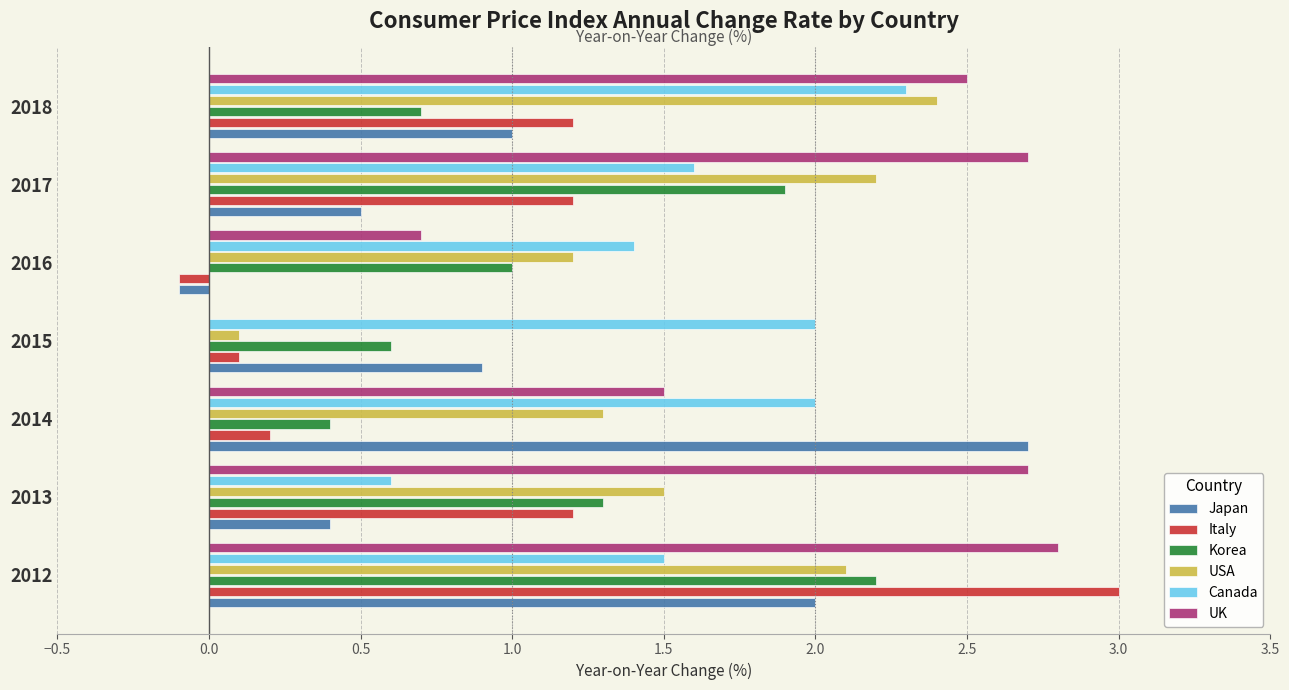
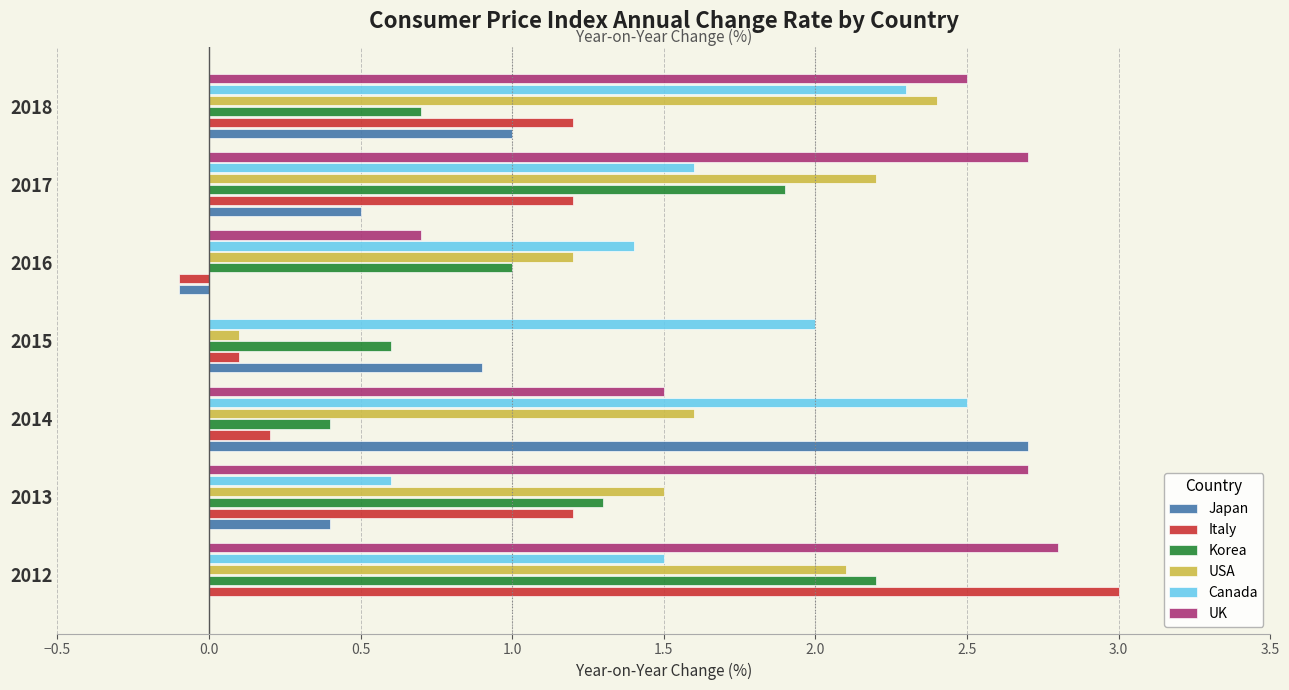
  {
    "Japan": {
      "2018": 1,
      "2017": 0.50,
      "2016": -0.10,
      "2015": 0.90,
      "2014": 2.70,
      "2013": 0.40,
-     "2012": 2
+     "2012": 0
    },
    "Italy": {
      "2018": 1.2,
      "2017": 1.2,
      "2016": -0.1,
      "2015": 0.1,
      "2014": 0.2,
      "2013": 1.2,
      "2012": 3.0
    },
    "Korea": {
      "2018": 0.7,
      "2017": 1.9,
      "2016": 1.0,
      "2015": 0.6,
      "2014": 0.4,
      "2013": 1.3,
      "2012": 2.2
    },
    "USA": {
      "2018": 2.4,
      "2017": 2.2,
      "2016": 1.2,
      "2015": 0.1,
-     "2014": 1.3,
+     "2014": 1.6,
      "2013": 1.5,
      "2012": 2.1
    },
    "Canada": {
      "2018": 2.3,
      "2017": 1.6,
      "2016": 1.4,
      "2015": 2.0,
-     "2014": 2.0,
+     "2014": 2.5,
      "2013": 0.6,
      "2012": 1.5
    },
    "UK": {
      "2018": 2.5,
      "2017": 2.7,
      "2016": 0.7,
      "2015": 0.0,
      "2014": 1.5,
      "2013": 2.7,
      "2012": 2.8
    }
  }
